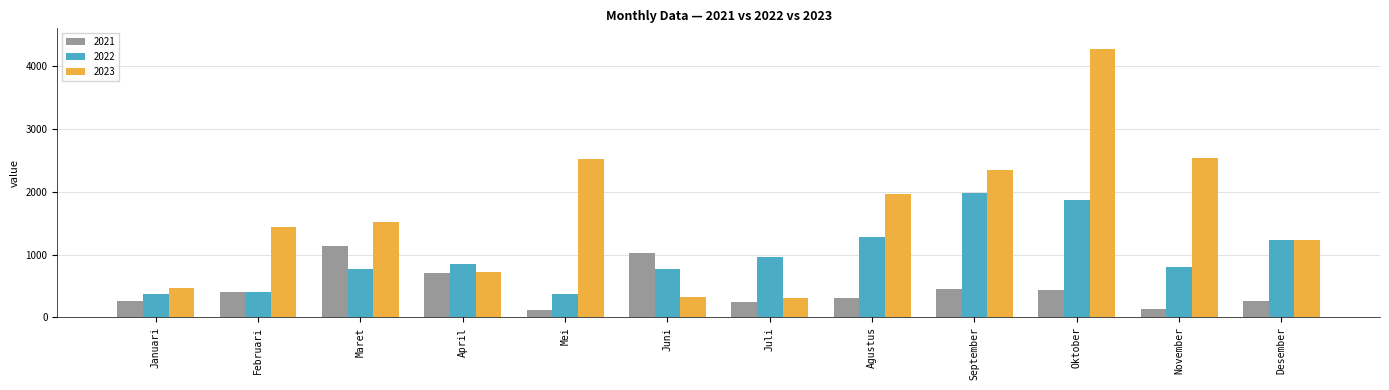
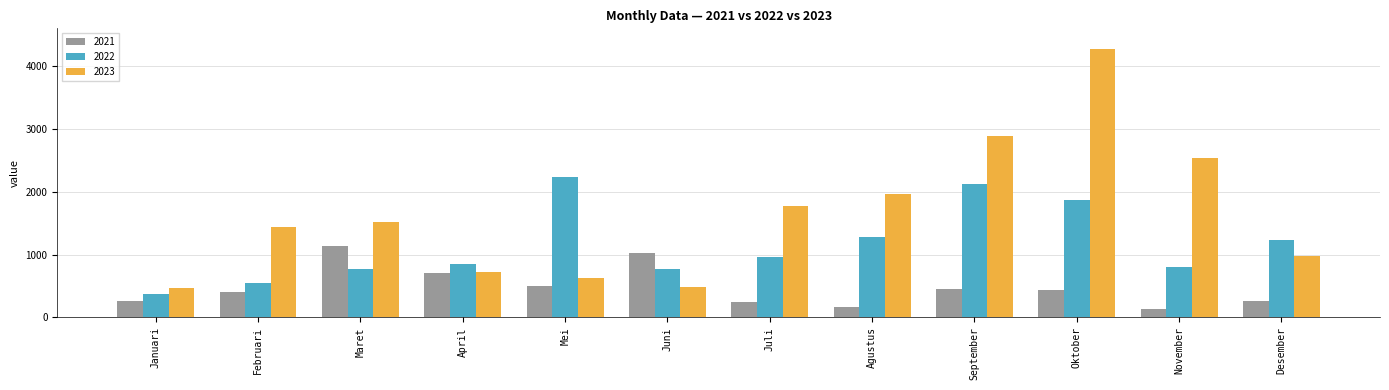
  {
    "2021": {
      "Januari": 300,
      "Februari": 400,
      "Maret": 1100,
      "April": 700,
-     "Mei": 100,
+     "Mei": 500,
      "Juni": 1000,
      "Juli": 200,
-     "Agustus": 300,
+     "Agustus": 200,
      "September": 400,
      "Oktober": 400,
      "November": 100,
      "Desember": 300
    },
    "2022": {
      "Januari": 400,
-     "Februari": 400,
+     "Februari": 600,
      "Maret": 800,
      "April": 800,
-     "Mei": 400,
+     "Mei": 2200,
      "Juni": 800,
      "Juli": 1000,
      "Agustus": 1300,
-     "September": 2000,
+     "September": 2100,
      "Oktober": 1900,
      "November": 800,
      "Desember": 1200
    },
    "2023": {
      "Januari": 500,
      "Februari": 1400,
      "Maret": 1500,
      "April": 700,
-     "Mei": 2500,
-     "Juni": 300,
-     "Juli": 300,
+     "Mei": 600,
+     "Juni": 500,
+     "Juli": 1800,
      "Agustus": 2000,
-     "September": 2300,
+     "September": 2900,
      "Oktober": 4300,
      "November": 2500,
-     "Desember": 1200
+     "Desember": 1000
    }
  }
